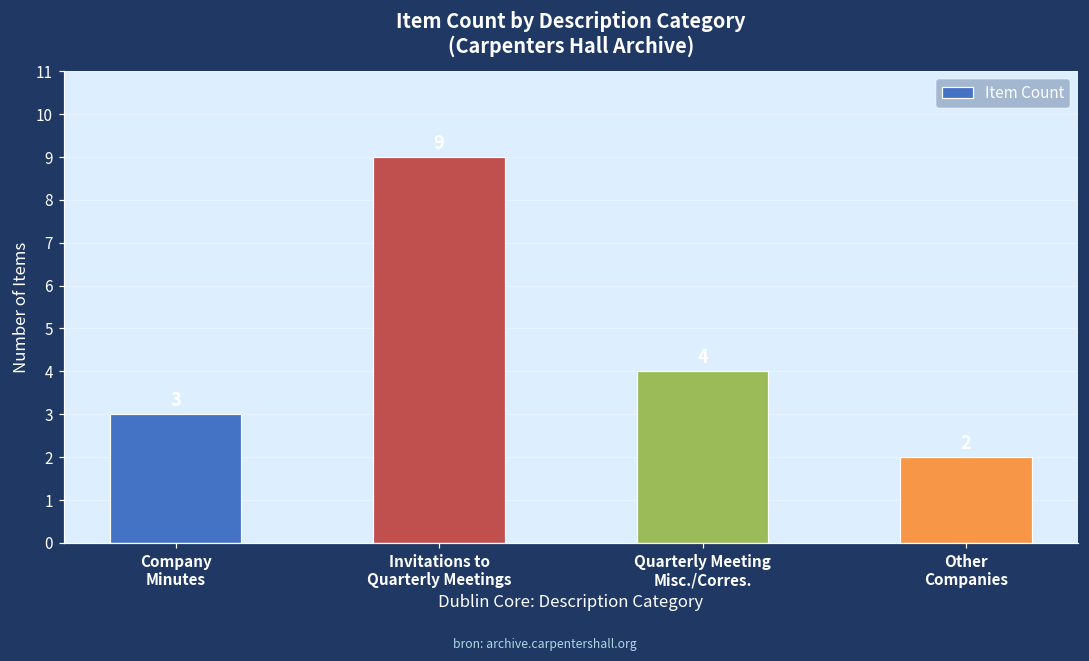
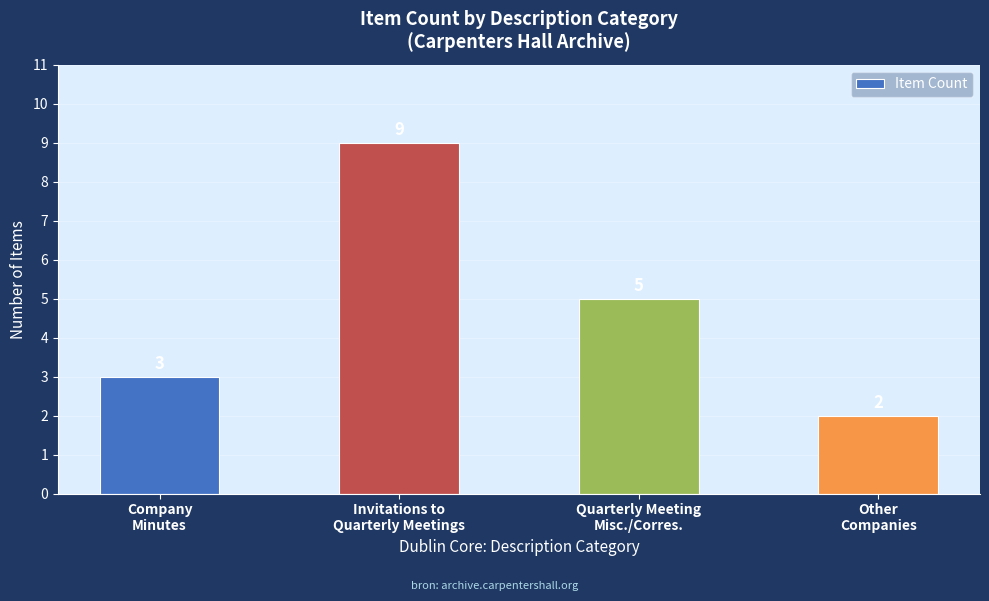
  {
    "Company Minutes": 3,
    "Invitations to Quarterly Meetings": 9,
-   "Quarterly Meeting Misc./Corres.": 4,
+   "Quarterly Meeting Misc./Corres.": 5,
    "Other Companies": 2
  }
